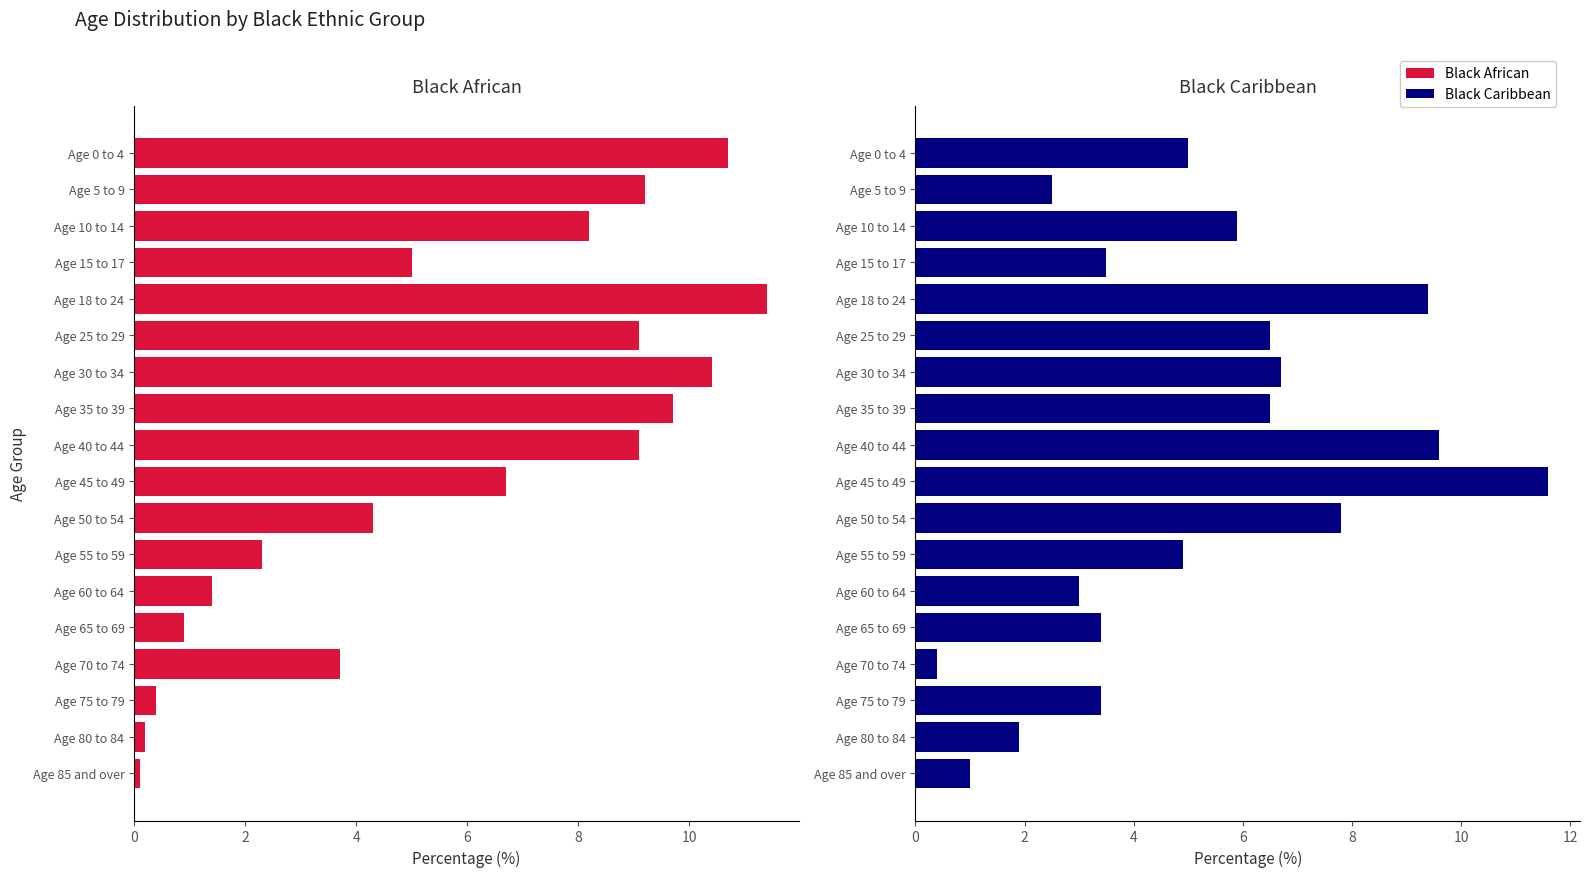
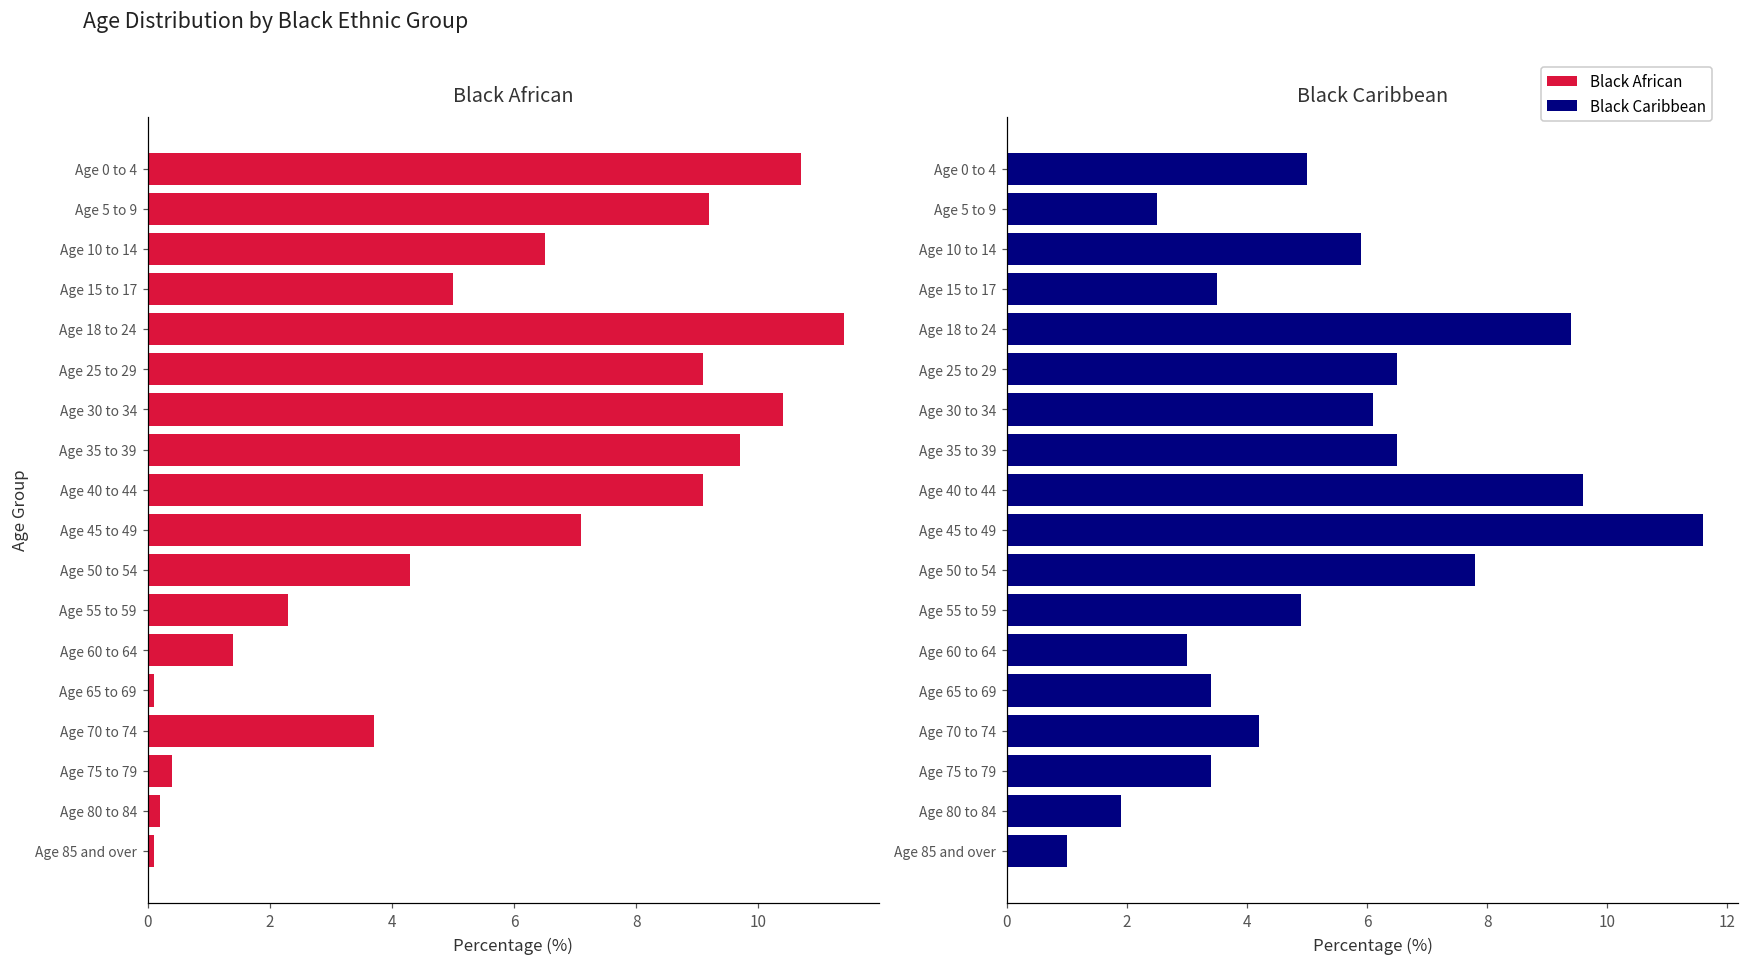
  {
    "Black African": {
      "Age 0 to 4": 10.7,
      "Age 5 to 9": 9.2,
-     "Age 10 to 14": 8.2,
+     "Age 10 to 14": 6.5,
      "Age 15 to 17": 5.0,
      "Age 18 to 24": 11.4,
      "Age 25 to 29": 9.1,
      "Age 30 to 34": 10.4,
      "Age 35 to 39": 9.7,
      "Age 40 to 44": 9.1,
-     "Age 45 to 49": 6.7,
+     "Age 45 to 49": 7.1,
      "Age 50 to 54": 4.3,
      "Age 55 to 59": 2.3,
      "Age 60 to 64": 1.4,
-     "Age 65 to 69": 0.9,
+     "Age 65 to 69": 0.1,
      "Age 70 to 74": 3.7,
      "Age 75 to 79": 0.4,
      "Age 80 to 84": 0.2,
      "Age 85 and over": 0.1
    },
    "Black Caribbean": {
      "Age 0 to 4": 5.0,
      "Age 5 to 9": 2.5,
      "Age 10 to 14": 5.9,
      "Age 15 to 17": 3.5,
      "Age 18 to 24": 9.4,
      "Age 25 to 29": 6.5,
-     "Age 30 to 34": 6.7,
+     "Age 30 to 34": 6.1,
      "Age 35 to 39": 6.5,
      "Age 40 to 44": 9.6,
      "Age 45 to 49": 11.6,
      "Age 50 to 54": 7.8,
      "Age 55 to 59": 4.9,
      "Age 60 to 64": 3.0,
      "Age 65 to 69": 3.4,
-     "Age 70 to 74": 0.4,
+     "Age 70 to 74": 4.2,
      "Age 75 to 79": 3.4,
      "Age 80 to 84": 1.9,
      "Age 85 and over": 1.0
    }
  }
